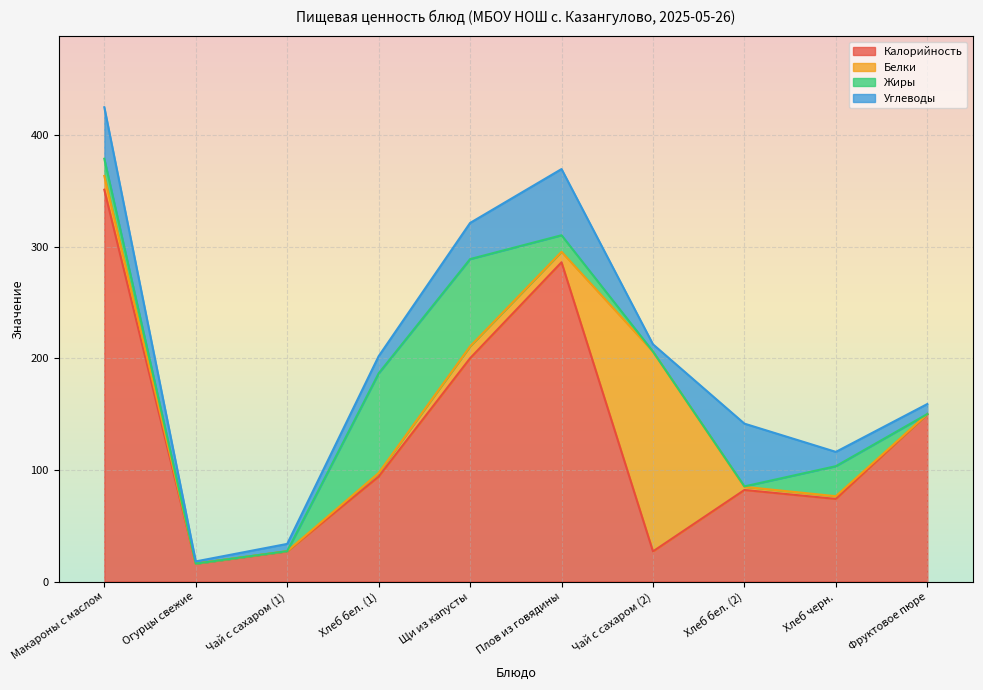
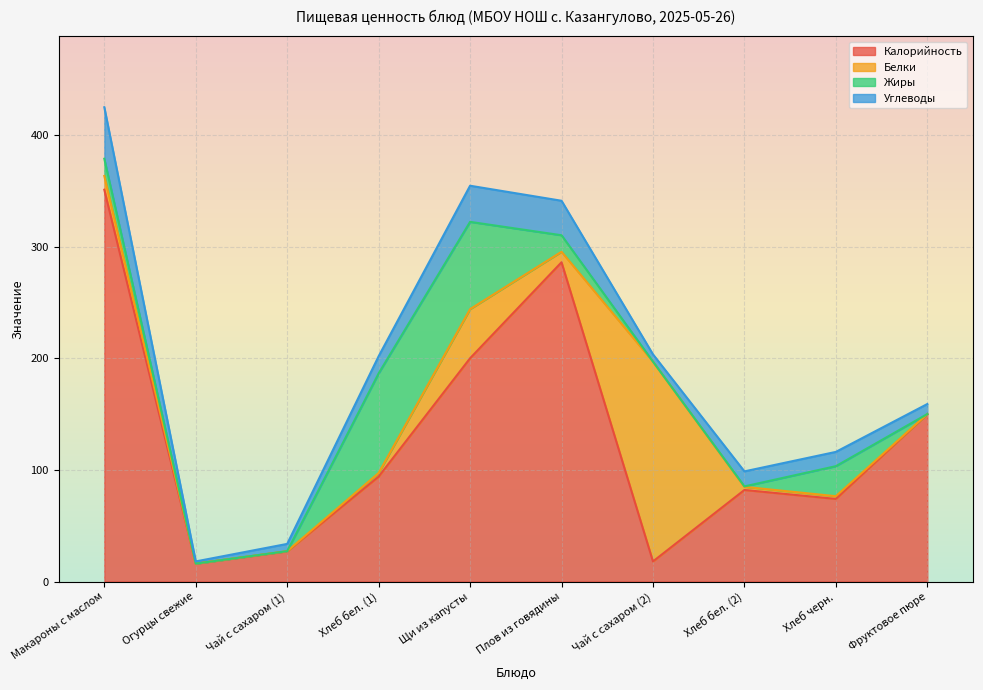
  {
    "Калорийность": {
      "Макароны с маслом": 351,
      "Хлеб бел. (1)": 94,
      "Щи из капусты": 200,
      "Плов из говядины": 286,
-     "Чай с сахаром (2)": 27,
+     "Чай с сахаром (2)": 18,
      "Хлеб бел. (2)": 82,
      "Хлеб черн.": 74
    },
    "Белки": {
      "Макароны с маслом": 12,
      "Хлеб бел. (1)": 3,
-     "Щи из капусты": 11,
+     "Щи из капусты": 44,
      "Плов из говядины": 9,
      "Хлеб черн.": 2
    },
    "Жиры": {
      "Макароны с маслом": 15,
      "Хлеб бел. (1)": 89,
      "Щи из капусты": 78,
      "Плов из говядины": 15,
      "Хлеб черн.": 27
    },
    "Углеводы": {
      "Макароны с маслом": 46,
      "Чай с сахаром (1)": 7,
      "Хлеб бел. (1)": 15,
      "Щи из капусты": 32,
-     "Плов из говядины": 59,
+     "Плов из говядины": 31,
      "Чай с сахаром (2)": 7,
-     "Хлеб бел. (2)": 56,
+     "Хлеб бел. (2)": 13,
      "Хлеб черн.": 13,
      "Фруктовое пюре": 9
    }
  }
